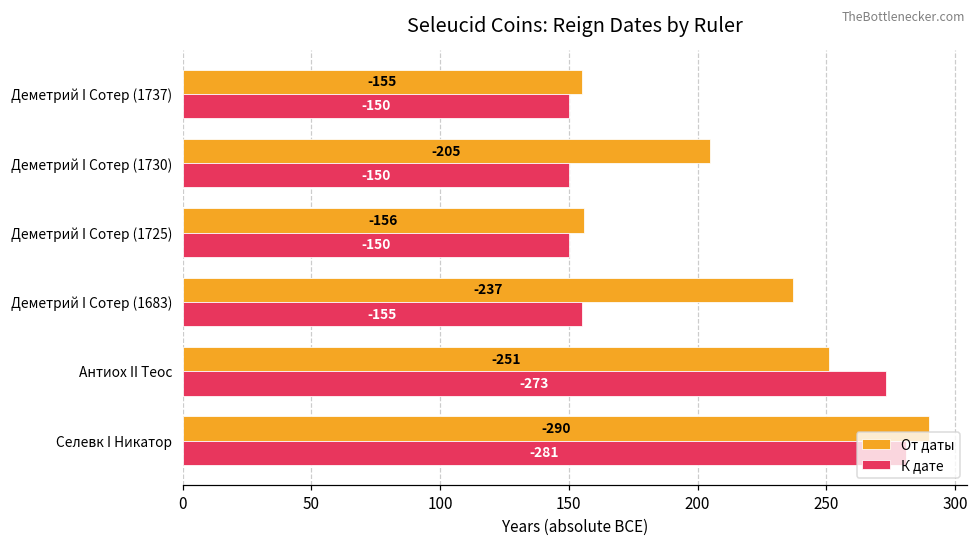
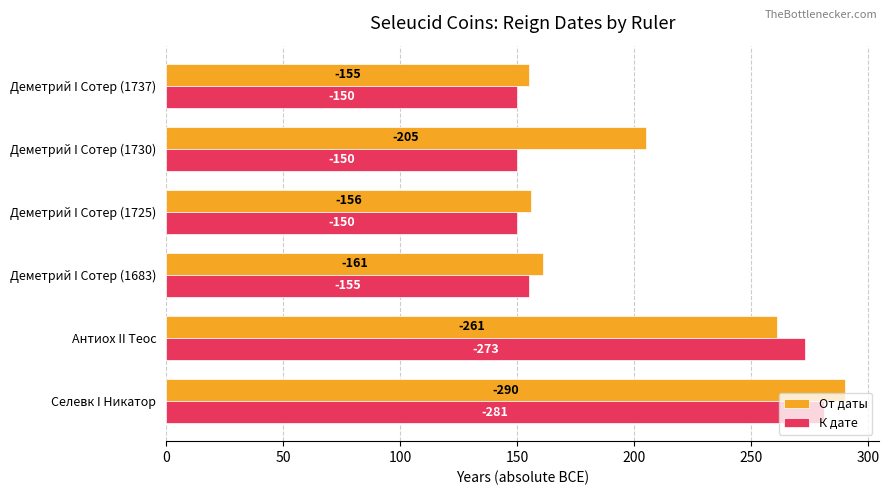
  {
    "От даты": {
-     "Деметрий I Сотер (1683)": -237,
-     "Антиох II Теос": -251
+     "Деметрий I Сотер (1683)": -161,
+     "Антиох II Теос": -261
    }
  }
